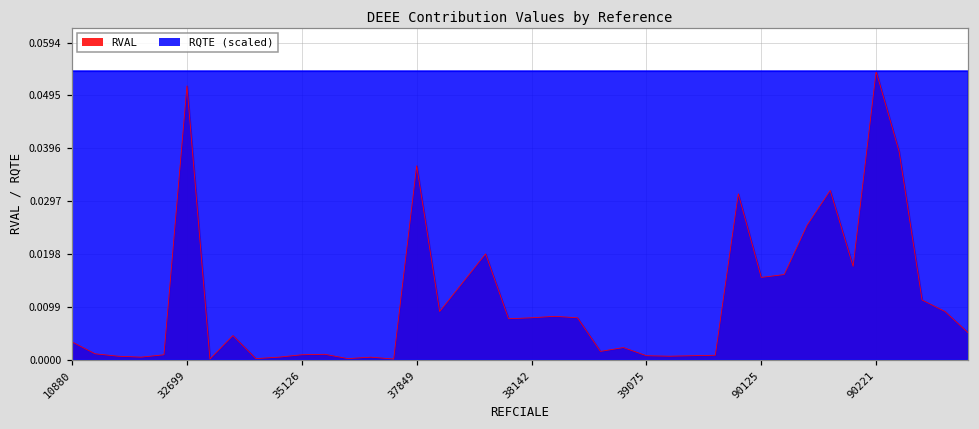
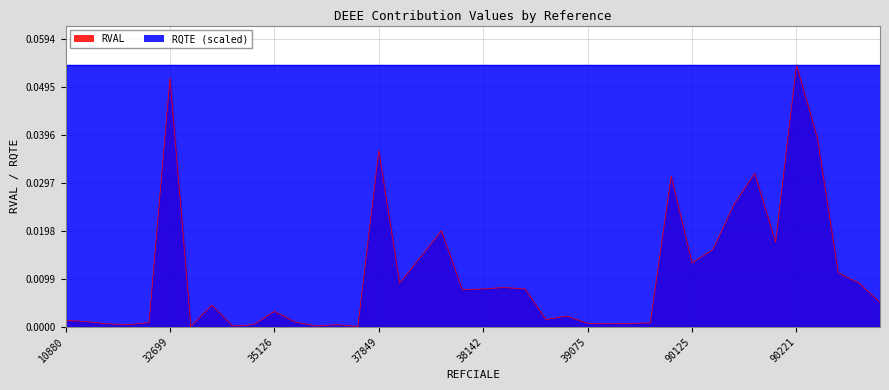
  {
    "RVAL": {
-     "10880": 0.003,
+     "10880": 0.001,
      "32699": 0.051,
-     "35126": 0.001,
+     "35126": 0.003,
      "37849": 0.036,
      "38142": 0.008,
      "39075": 0.001,
-     "90125": 0.015
+     "90125": 0.013
    }
  }
